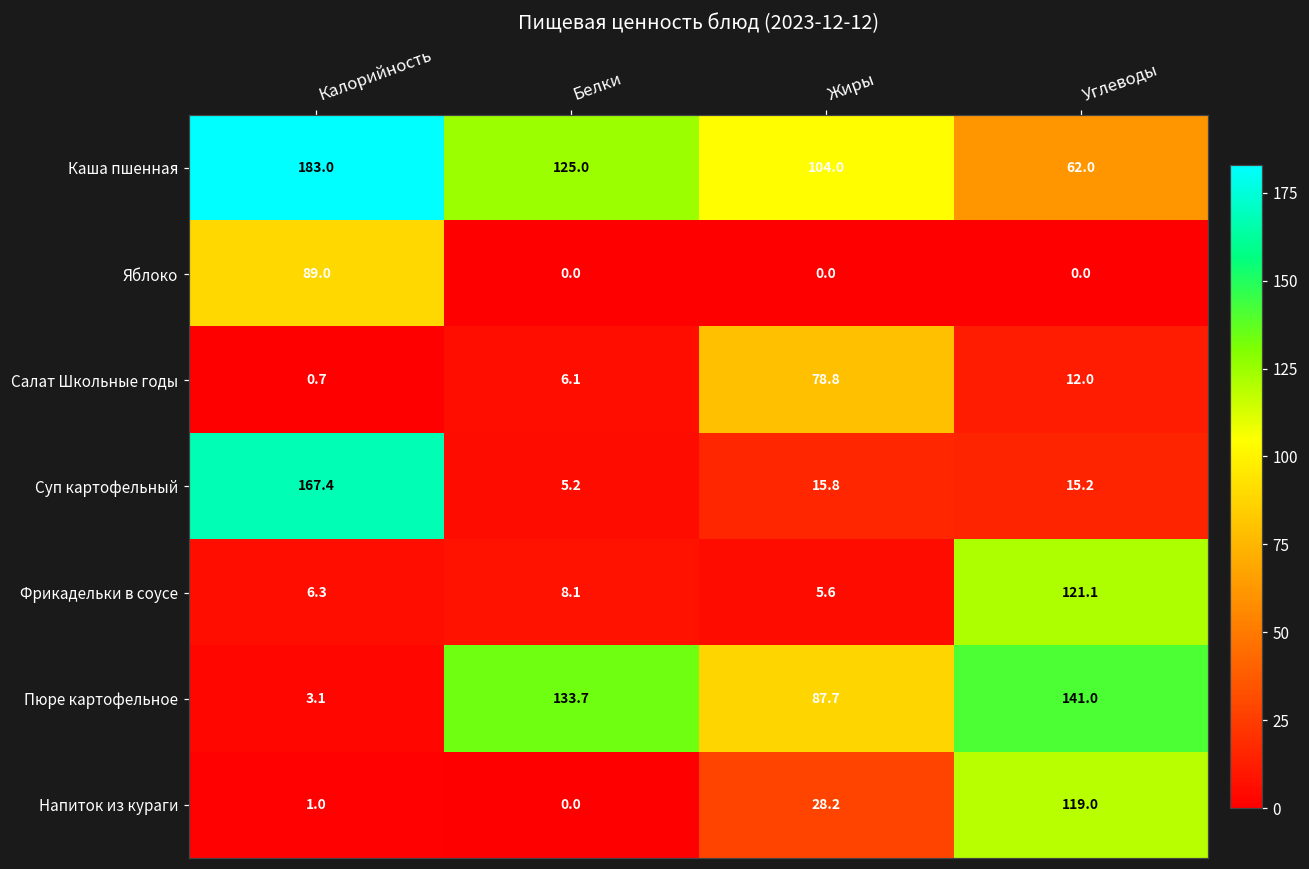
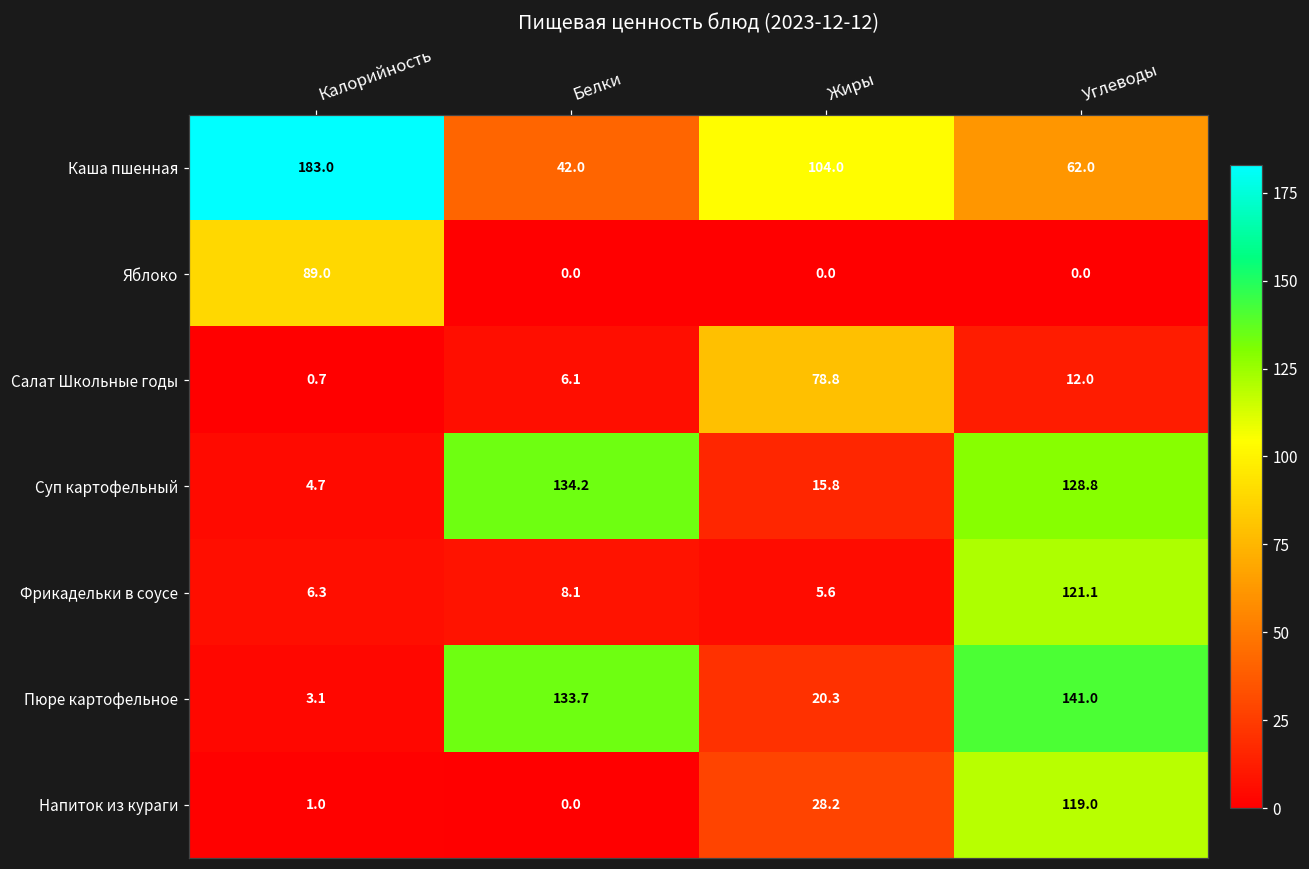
  {
    "Каша пшенная": {
      "Калорийность": 183.0,
-     "Белки": 125.0,
+     "Белки": 42.0,
      "Жиры": 104.0,
      "Углеводы": 62.0
    },
    "Яблоко": {
      "Калорийность": 89.0,
      "Белки": 0.0,
      "Жиры": 0.0,
      "Углеводы": 0.0
    },
    "Салат Школьные годы": {
      "Калорийность": 0.7,
      "Белки": 6.1,
      "Жиры": 78.8,
      "Углеводы": 12.0
    },
    "Суп картофельный": {
-     "Калорийность": 167.4,
-     "Белки": 5.2,
+     "Калорийность": 4.7,
+     "Белки": 134.2,
      "Жиры": 15.8,
-     "Углеводы": 15.2
+     "Углеводы": 128.8
    },
    "Фрикадельки в соусе": {
      "Калорийность": 6.3,
      "Белки": 8.1,
      "Жиры": 5.6,
      "Углеводы": 121.1
    },
    "Пюре картофельное": {
      "Калорийность": 3.1,
      "Белки": 133.7,
-     "Жиры": 87.7,
+     "Жиры": 20.3,
      "Углеводы": 141.0
    },
    "Напиток из кураги": {
      "Калорийность": 1.0,
      "Белки": 0.0,
      "Жиры": 28.2,
      "Углеводы": 119.0
    }
  }
